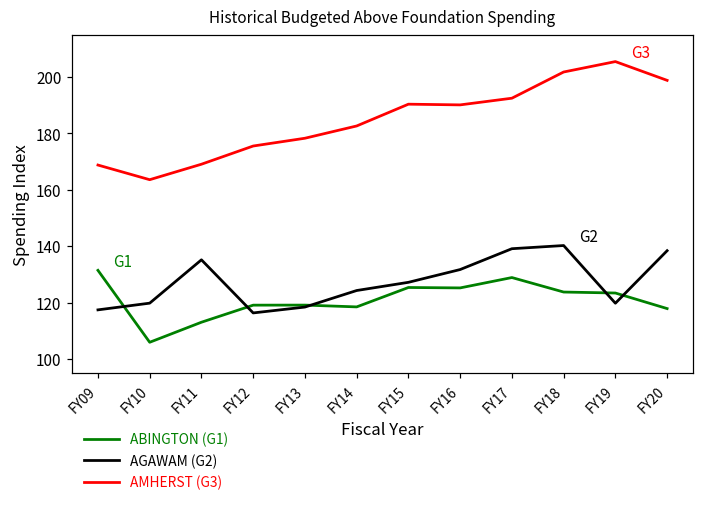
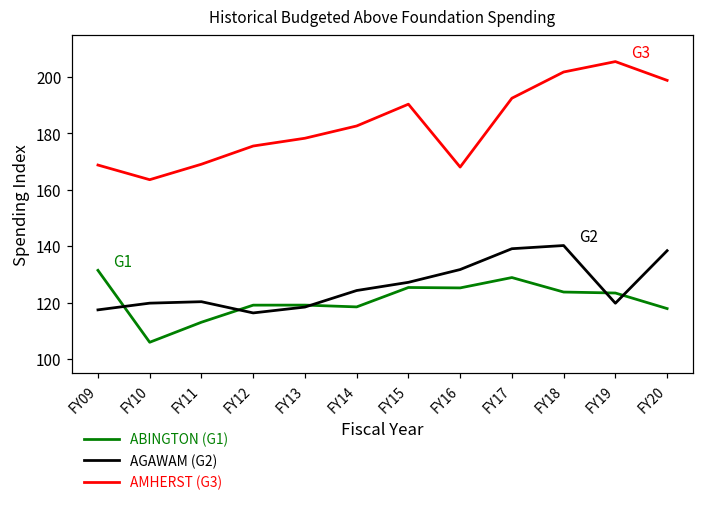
  {
    "ABINGTON (G1)": {
      "FY09": 131,
      "FY10": 106,
      "FY11": 113,
      "FY12": 119,
      "FY14": 118,
      "FY15": 125,
      "FY16": 125,
      "FY17": 129,
      "FY18": 124,
      "FY19": 123,
      "FY20": 118
    },
    "AGAWAM (G2)": {
      "FY09": 117,
      "FY10": 120,
-     "FY11": 135,
+     "FY11": 120,
      "FY12": 116,
      "FY14": 124,
      "FY15": 127,
      "FY16": 132,
      "FY17": 139,
      "FY18": 140,
      "FY19": 120,
      "FY20": 138
    },
    "AMHERST (G3)": {
      "FY09": 169,
      "FY10": 164,
      "FY11": 169,
      "FY12": 176,
      "FY13": 178,
      "FY14": 183,
      "FY15": 190,
-     "FY16": 190,
+     "FY16": 168,
      "FY17": 192,
      "FY18": 202,
      "FY19": 205,
      "FY20": 199
    }
  }
